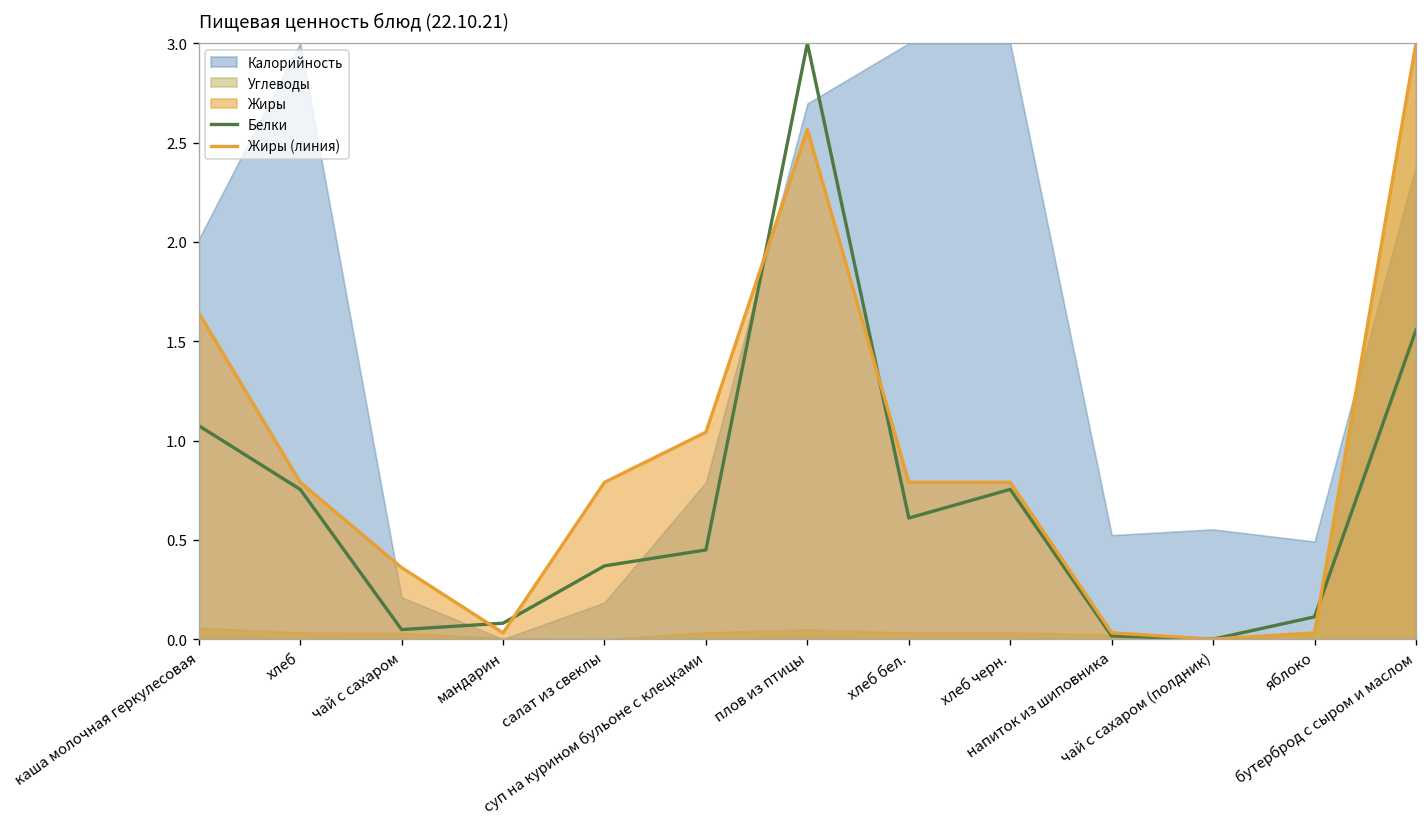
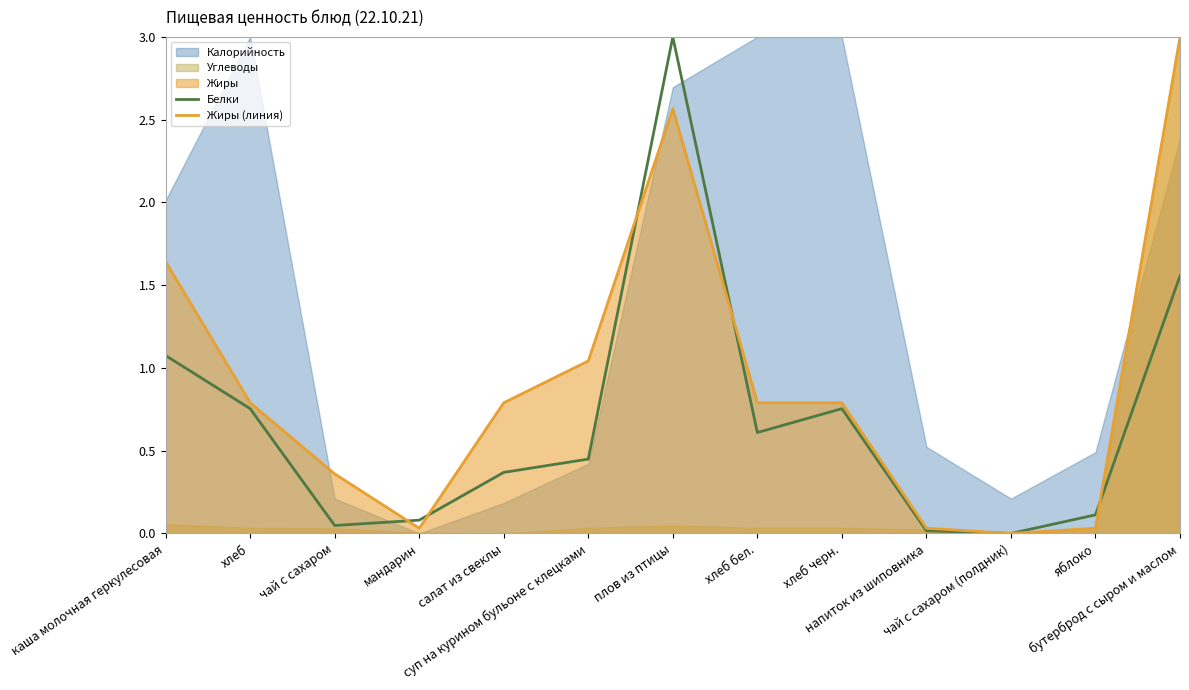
  {
    "Белки": {
      "каша молочная геркулесовая": 1.07,
      "хлеб": 0.75,
      "чай с сахаром": 0.05,
      "мандарин": 0.08,
      "салат из свеклы": 0.37,
      "суп на курином бульоне с клецками": 0.45,
      "плов из птицы": 3.00,
      "хлеб бел.": 0.61,
      "хлеб черн.": 0.75,
      "яблоко": 0.11,
      "бутерброд с сыром и маслом": 1.56
    },
    "Калорийность": {
      "каша молочная геркулесовая": 2.01,
      "хлеб": 3.00,
      "чай с сахаром": 0.21,
      "салат из свеклы": 0.18,
-     "суп на курином бульоне с клецками": 0.79,
+     "суп на курином бульоне с клецками": 0.42,
      "плов из птицы": 2.70,
      "хлеб бел.": 3.00,
      "хлеб черн.": 3.00,
      "напиток из шиповника": 0.52,
-     "чай с сахаром (полдник)": 0.55,
+     "чай с сахаром (полдник)": 0.21,
      "яблоко": 0.49,
      "бутерброд с сыром и маслом": 2.39
    }
  }
